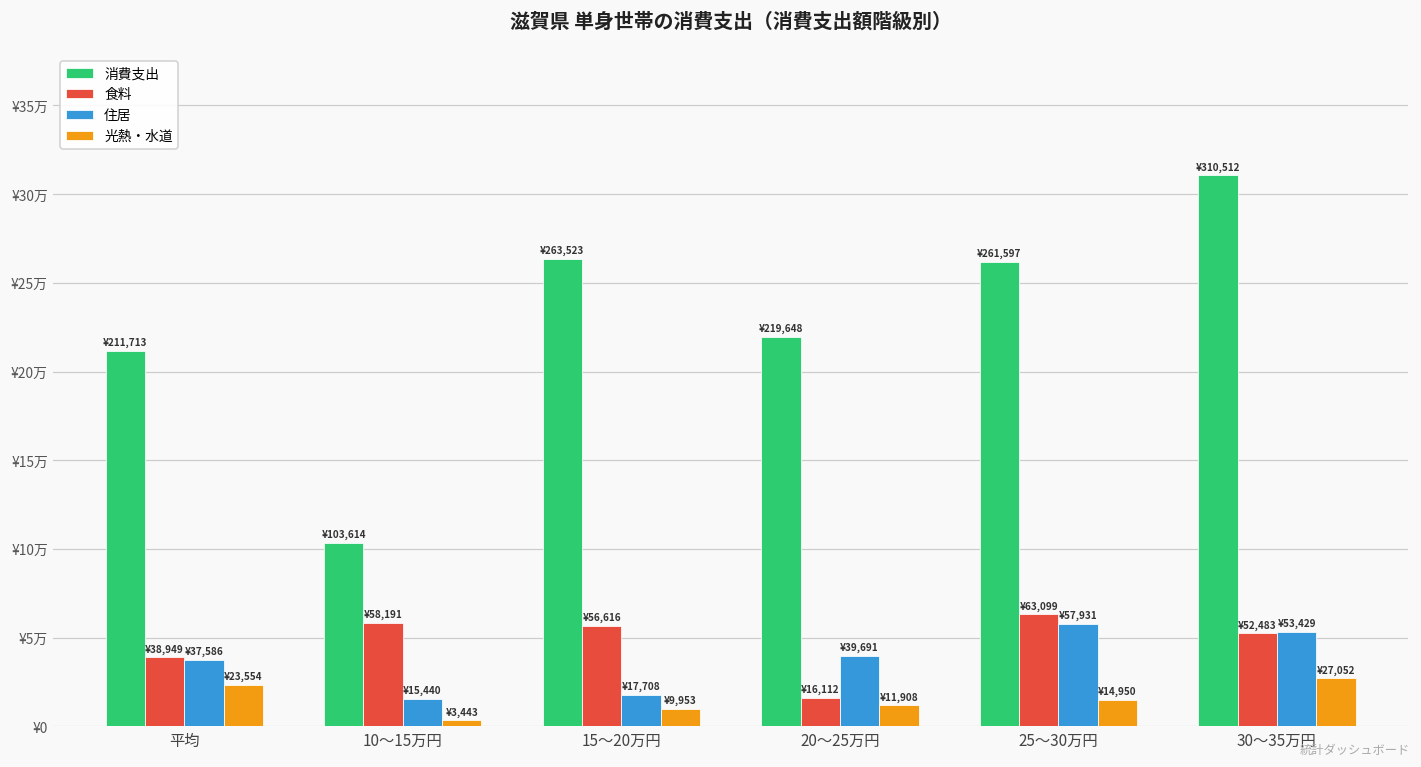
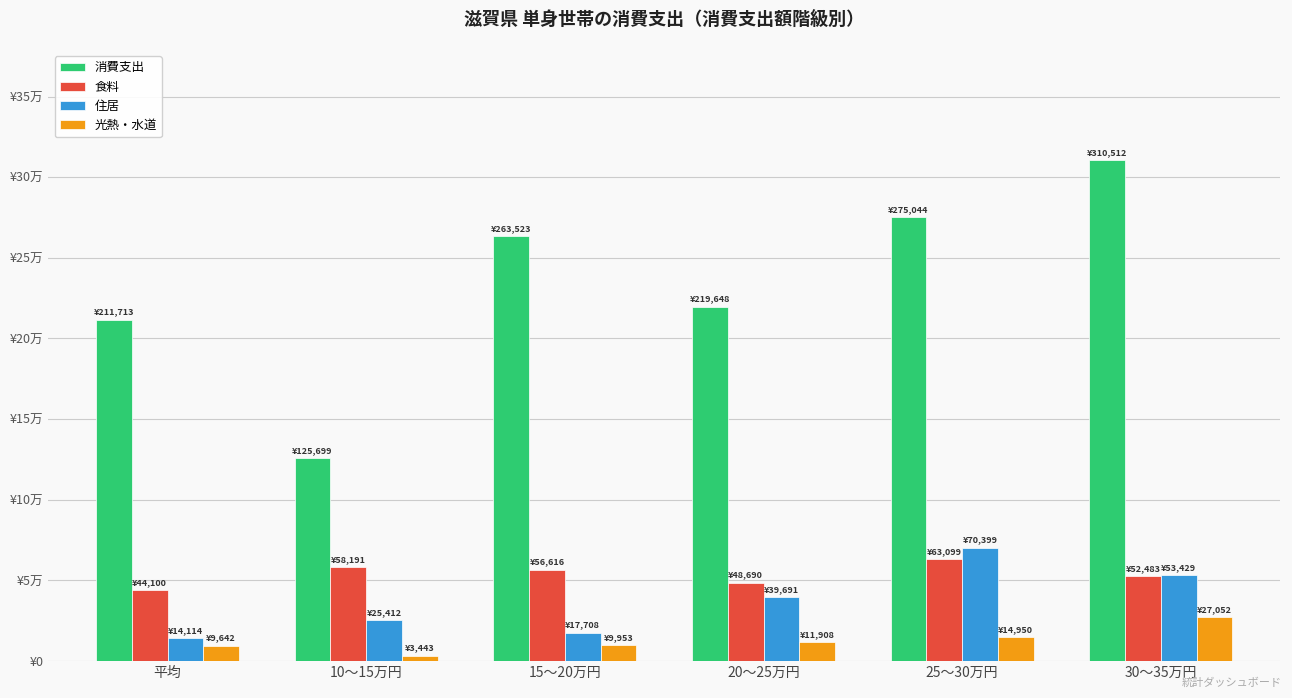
  {
    "消費支出": {
      "平均": "¥211,713",
-     "10～15万円": "¥103,614",
+     "10～15万円": "¥125,699",
      "15～20万円": "¥263,523",
      "20～25万円": "¥219,648",
-     "25～30万円": "¥261,597",
+     "25～30万円": "¥275,044",
      "30～35万円": "¥310,512"
    },
    "食料": {
-     "平均": "¥38,949",
+     "平均": "¥44,100",
      "10～15万円": "¥58,191",
      "15～20万円": "¥56,616",
-     "20～25万円": "¥16,112",
+     "20～25万円": "¥48,690",
      "25～30万円": "¥63,099",
      "30～35万円": "¥52,483"
    },
    "住居": {
-     "平均": "¥37,586",
-     "10～15万円": "¥15,440",
+     "平均": "¥14,114",
+     "10～15万円": "¥25,412",
      "15～20万円": "¥17,708",
      "20～25万円": "¥39,691",
-     "25～30万円": "¥57,931",
+     "25～30万円": "¥70,399",
      "30～35万円": "¥53,429"
    },
    "光熱・水道": {
-     "平均": "¥23,554",
+     "平均": "¥9,642",
      "10～15万円": "¥3,443",
      "15～20万円": "¥9,953",
      "20～25万円": "¥11,908",
      "25～30万円": "¥14,950",
      "30～35万円": "¥27,052"
    }
  }
